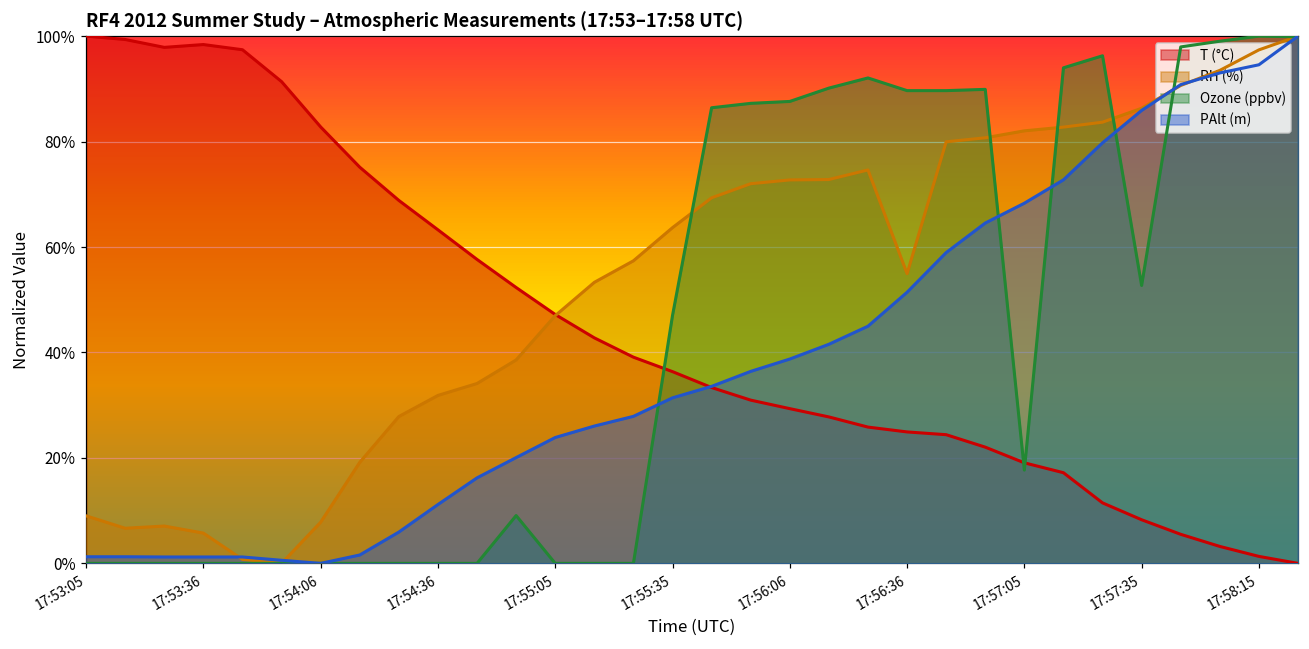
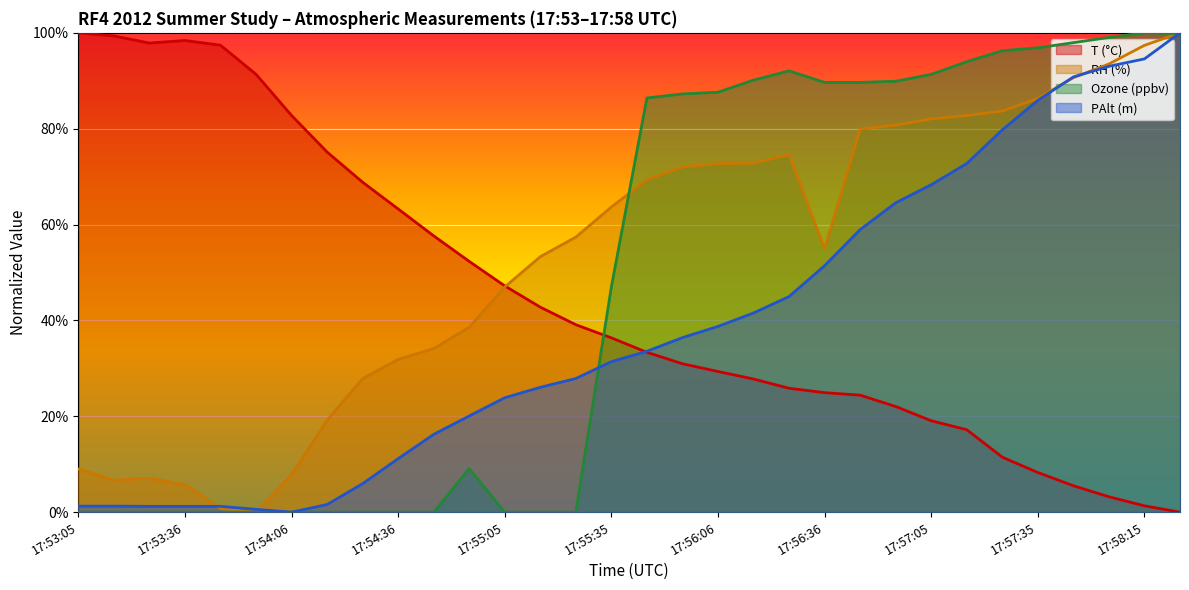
  {
    "T (°C)": {
      "17:53:05": "100%",
      "17:53:36": "98%",
      "17:54:06": "83%",
      "17:54:36": "63%",
      "17:55:35": "36%",
      "17:56:06": "29%",
      "17:56:36": "25%",
      "17:57:05": "19%",
      "17:57:35": "8%",
      "17:58:15": "1%"
    },
    "RH (%)": {
      "17:53:05": "9%",
      "17:53:36": "6%",
      "17:54:06": "8%",
      "17:54:36": "32%",
      "17:55:35": "64%",
      "17:56:06": "73%",
      "17:56:36": "55%",
      "17:57:05": "82%"
    },
    "Ozone (ppbv)": {
      "17:53:05": "0%",
      "17:53:36": "0%",
      "17:54:36": "0%",
      "17:55:05": "0%",
      "17:55:35": "47%",
      "17:56:06": "88%",
      "17:56:36": "90%",
-     "17:57:05": "18%",
-     "17:57:35": "53%",
+     "17:57:05": "91%",
+     "17:57:35": "97%",
      "17:58:15": "100%"
    },
    "PAlt (m)": {
      "17:53:05": "1%",
      "17:53:36": "1%",
      "17:54:36": "11%",
      "17:55:05": "24%",
      "17:55:35": "31%",
      "17:56:06": "39%",
      "17:56:36": "51%",
      "17:57:05": "68%"
    }
  }
